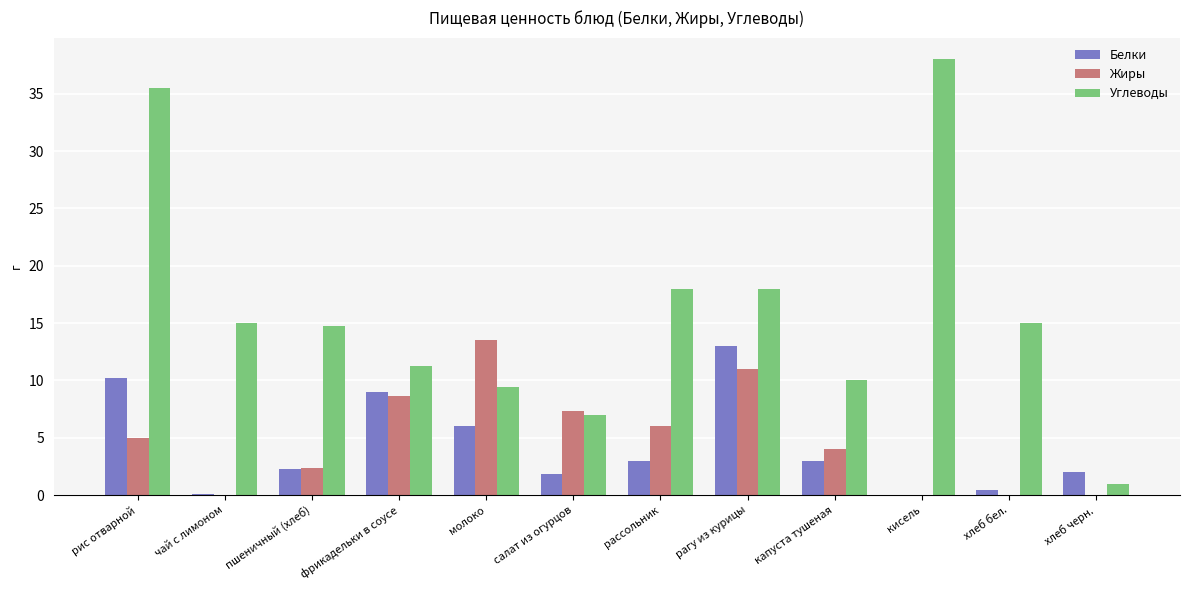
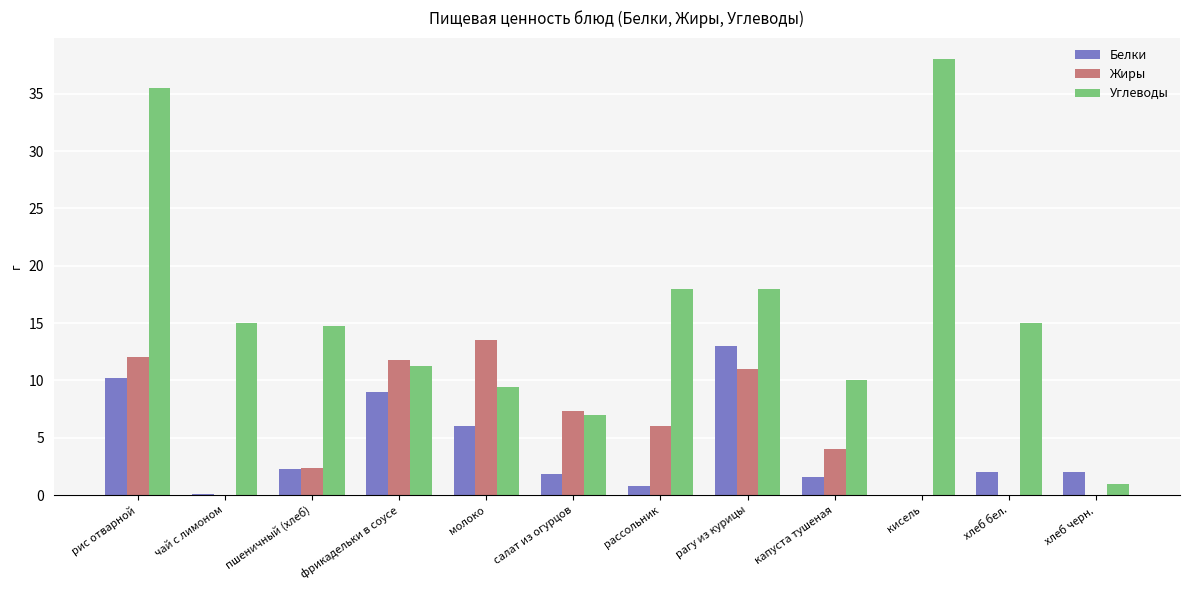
  {
    "Белки": {
      "рис отварной": 10.2,
      "пшеничный (хлеб)": 2.3,
      "фрикадельки в соусе": 9.0,
      "молоко": 6.0,
      "салат из огурцов": 1.8,
-     "рассольник": 3.0,
+     "рассольник": 0.8,
      "рагу из курицы": 13.0,
-     "капуста тушеная": 3.0,
+     "капуста тушеная": 1.6,
      "кисель": 0.0,
-     "хлеб бел.": 0.4,
+     "хлеб бел.": 2.0,
      "хлеб черн.": 2.0
    },
    "Жиры": {
-     "рис отварной": 5,
+     "рис отварной": 12,
      "пшеничный (хлеб)": 2.3,
-     "фрикадельки в соусе": 8.6,
+     "фрикадельки в соусе": 11.8,
      "молоко": 13.5,
      "салат из огурцов": 7.3,
      "рассольник": 6.0,
      "рагу из курицы": 11.0,
      "капуста тушеная": 4.0,
      "кисель": 0.0,
      "хлеб бел.": 0.0,
      "хлеб черн.": 0.0
    },
    "Углеводы": {
      "рис отварной": 35.5,
      "чай с лимоном": 15.0,
      "пшеничный (хлеб)": 14.8,
      "фрикадельки в соусе": 11.3,
      "молоко": 9.4,
      "салат из огурцов": 7.0,
      "рассольник": 18.0,
      "рагу из курицы": 18.0,
      "капуста тушеная": 10.0,
      "кисель": 38.0,
      "хлеб бел.": 15.0,
      "хлеб черн.": 1.0
    }
  }
